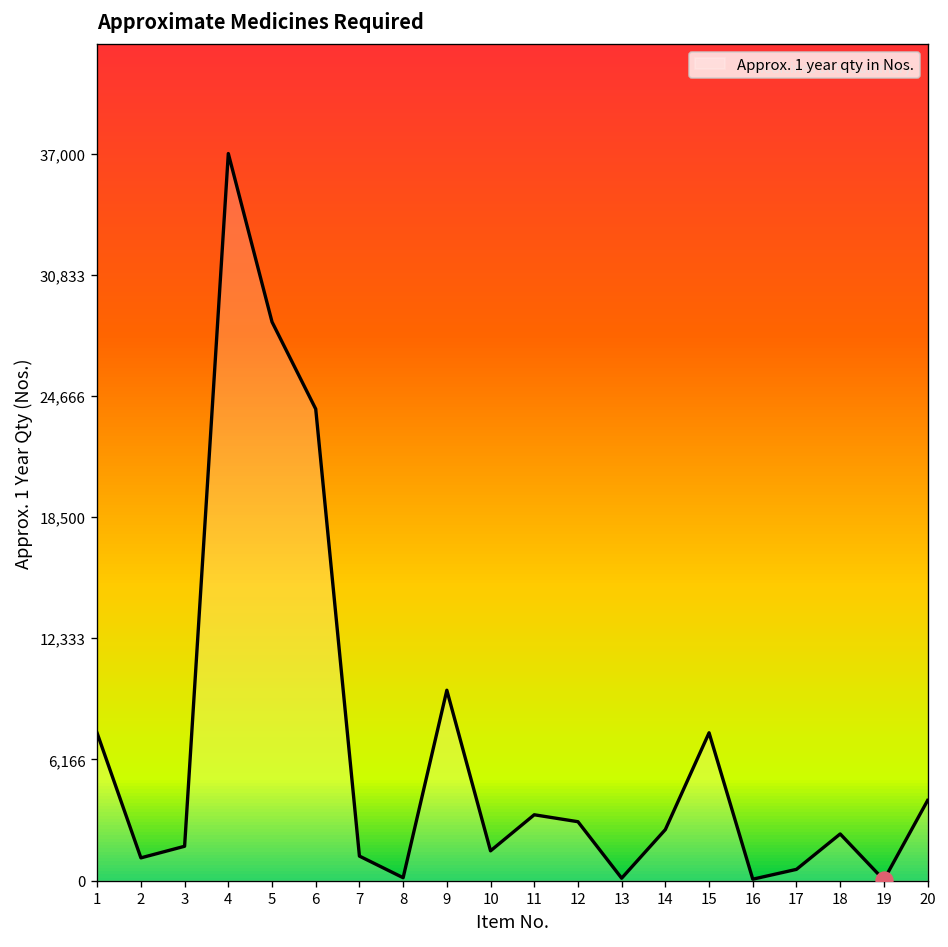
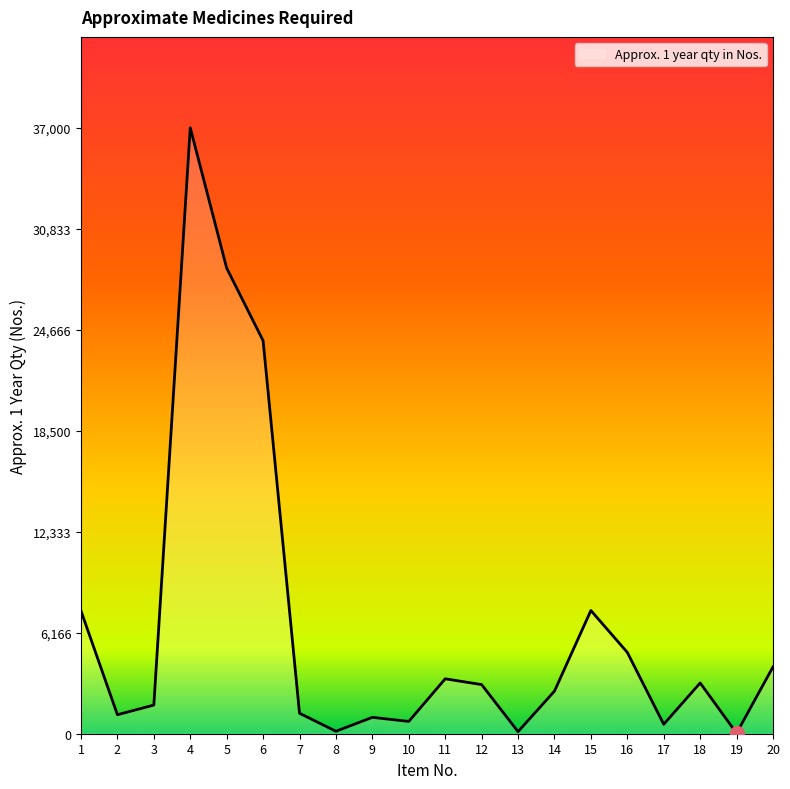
  {
    "Approx. 1 year qty in Nos.": {
      "1": "7,500",
      "2": "1,200",
      "3": "1,800",
      "4": "37,000",
      "5": "28,400",
      "6": "24,000",
      "7": "1,300",
      "8": "200",
-     "9": "9,700",
-     "10": "1,500",
+     "9": "1,000",
+     "10": "800",
      "11": "3,400",
      "12": "3,000",
      "13": "100",
      "14": "2,600",
      "15": "7,500",
-     "16": "100",
+     "16": "5,000",
      "17": "600",
-     "18": "2,400",
+     "18": "3,100",
      "20": "4,100"
    }
  }
